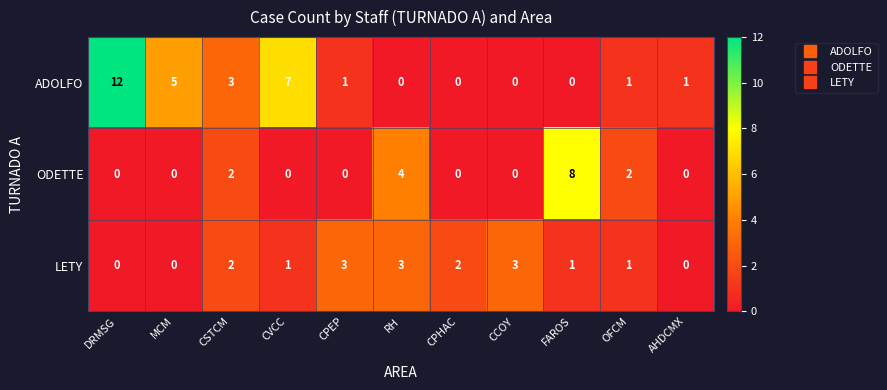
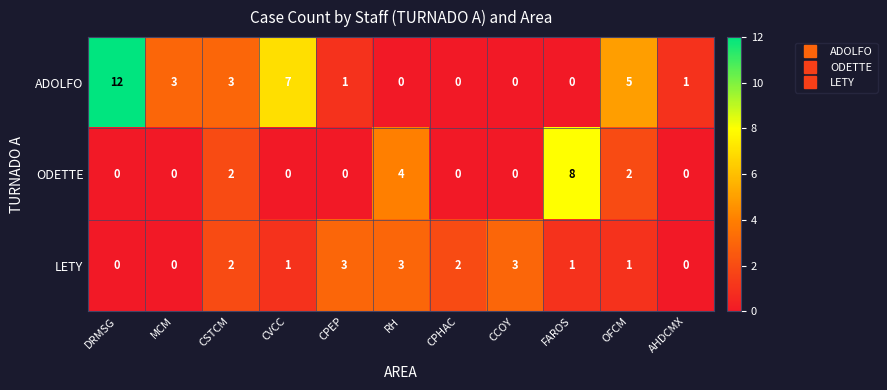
  {
    "ADOLFO": {
      "DRMSG": 12,
-     "MCM": 5,
+     "MCM": 3,
      "CSTCM": 3,
      "CVCC": 7,
      "CPEP": 1,
      "RH": 0,
      "CPHAC": 0,
      "CCOY": 0,
      "FAROS": 0,
-     "OFCM": 1,
+     "OFCM": 5,
      "AHDCMX": 1
    },
    "ODETTE": {
      "DRMSG": 0,
      "MCM": 0,
      "CSTCM": 2,
      "CVCC": 0,
      "CPEP": 0,
      "RH": 4,
      "CPHAC": 0,
      "CCOY": 0,
      "FAROS": 8,
      "OFCM": 2,
      "AHDCMX": 0
    },
    "LETY": {
      "DRMSG": 0,
      "MCM": 0,
      "CSTCM": 2,
      "CVCC": 1,
      "CPEP": 3,
      "RH": 3,
      "CPHAC": 2,
      "CCOY": 3,
      "FAROS": 1,
      "OFCM": 1,
      "AHDCMX": 0
    }
  }
